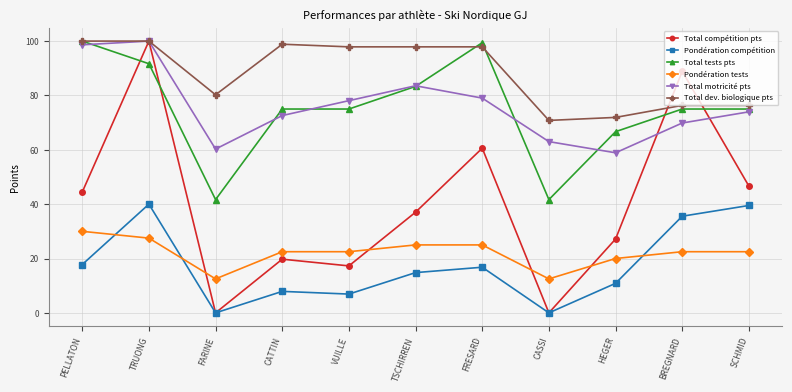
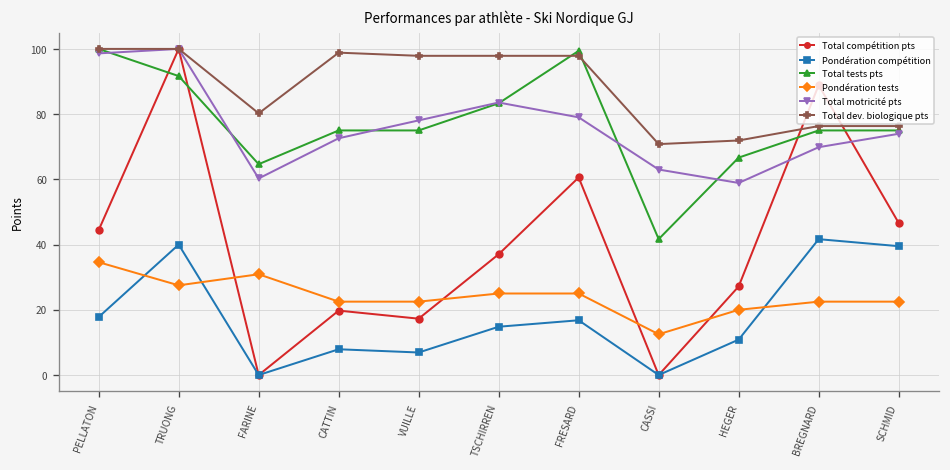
  {
    "Total compétition pts": {
      "PELLATON": 44,
      "CATTIN": 20,
      "VUILLE": 17,
      "TSCHIRREN": 37,
      "FRESARD": 61,
      "HEGER": 27,
      "SCHMID": 47
    },
    "Pondération compétition": {
      "PELLATON": 18,
      "TRUONG": 40,
      "CATTIN": 8,
      "VUILLE": 7,
      "TSCHIRREN": 15,
      "FRESARD": 17,
      "HEGER": 11,
-     "BREGNARD": 36,
+     "BREGNARD": 42,
      "SCHMID": 40
    },
    "Total tests pts": {
      "TRUONG": 92,
-     "FARINE": 42,
+     "FARINE": 65,
      "CATTIN": 75,
      "VUILLE": 75,
      "FRESARD": 99,
      "CASSI": 42,
      "HEGER": 67,
      "BREGNARD": 75,
      "SCHMID": 75
    },
    "Pondération tests": {
-     "PELLATON": 30,
+     "PELLATON": 35,
      "TRUONG": 28,
-     "FARINE": 13,
+     "FARINE": 31,
      "CATTIN": 23,
      "VUILLE": 23,
      "TSCHIRREN": 25,
      "FRESARD": 25,
      "CASSI": 13,
      "HEGER": 20,
      "BREGNARD": 23,
      "SCHMID": 23
    },
    "Total motricité pts": {
      "PELLATON": 99,
      "FARINE": 60,
      "CATTIN": 73,
      "VUILLE": 78,
      "FRESARD": 79,
      "CASSI": 63,
      "HEGER": 59,
      "BREGNARD": 70,
      "SCHMID": 74
    },
    "Total dev. biologique pts": {
      "FARINE": 80,
      "CATTIN": 99,
      "VUILLE": 98,
      "TSCHIRREN": 98,
      "FRESARD": 98,
      "CASSI": 71,
      "HEGER": 72,
      "BREGNARD": 76,
      "SCHMID": 76
    }
  }
